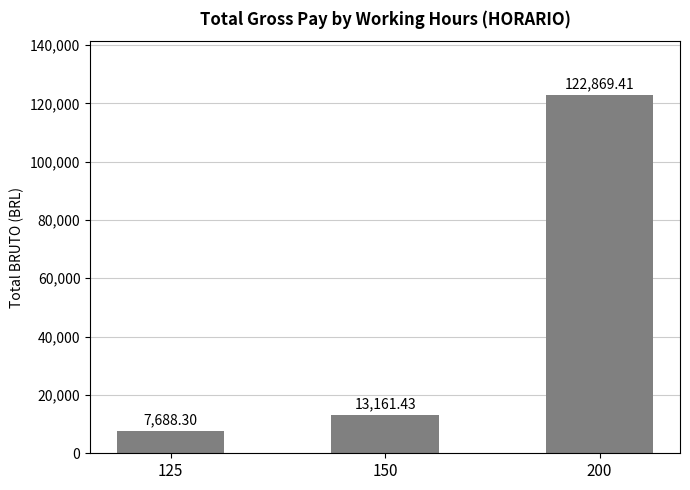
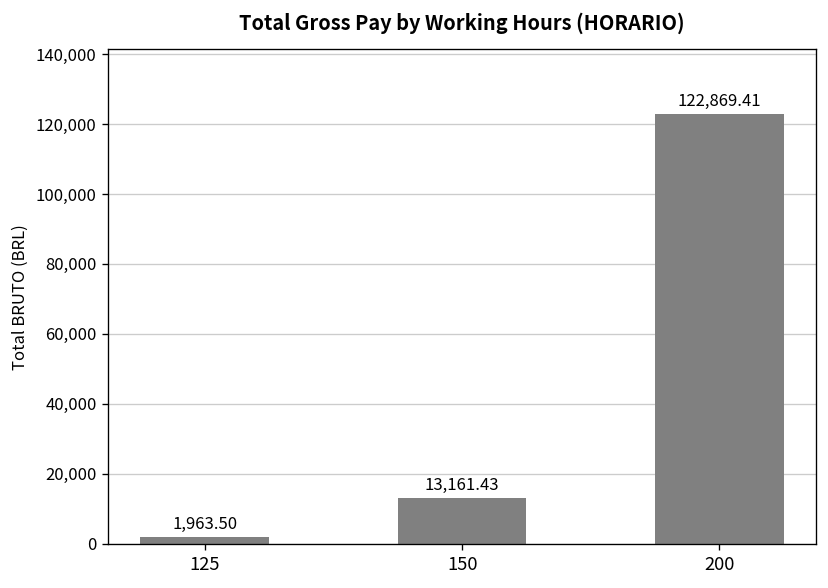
  {
-   "125": "7,688.30",
+   "125": "1,963.50",
    "150": "13,161.43",
    "200": "122,869.41"
  }
